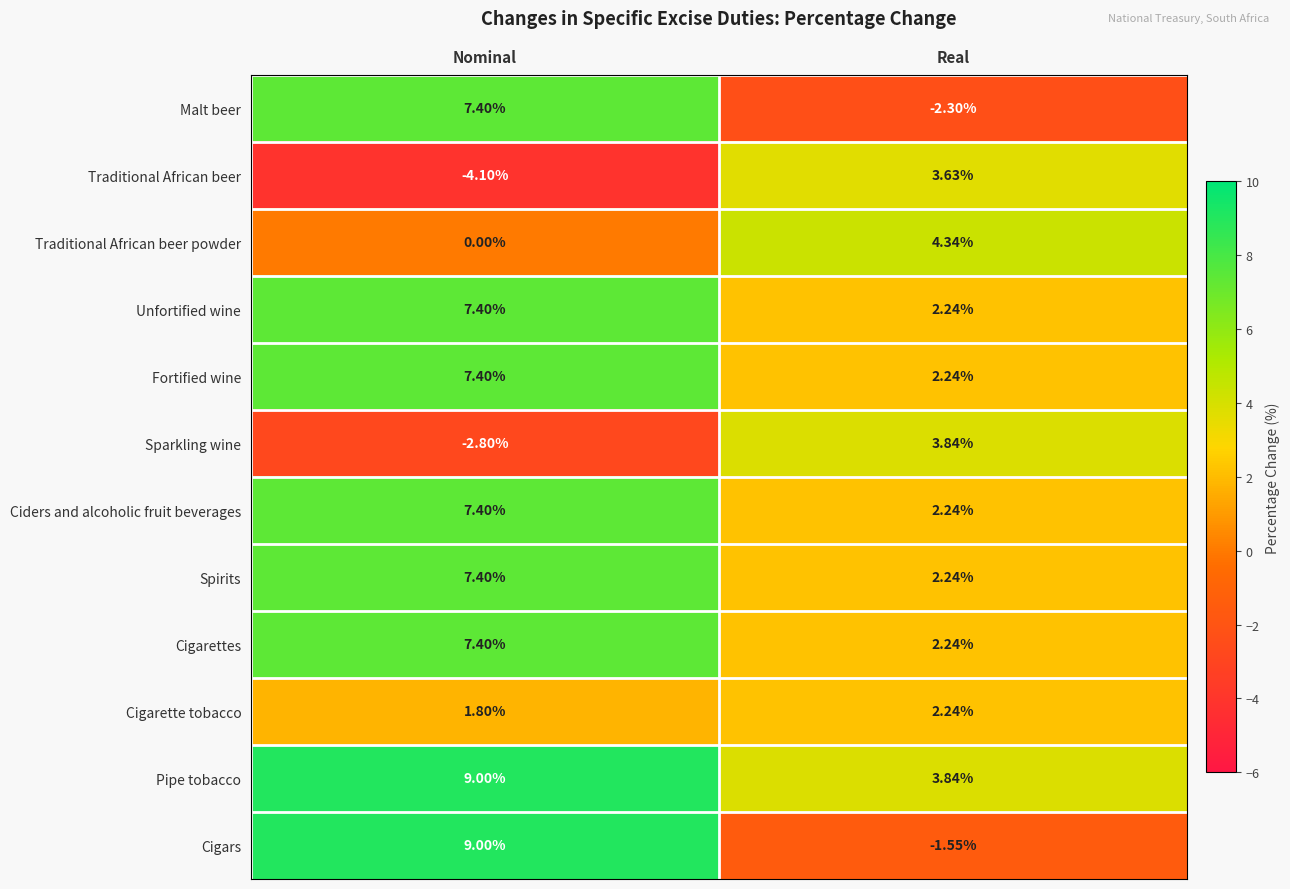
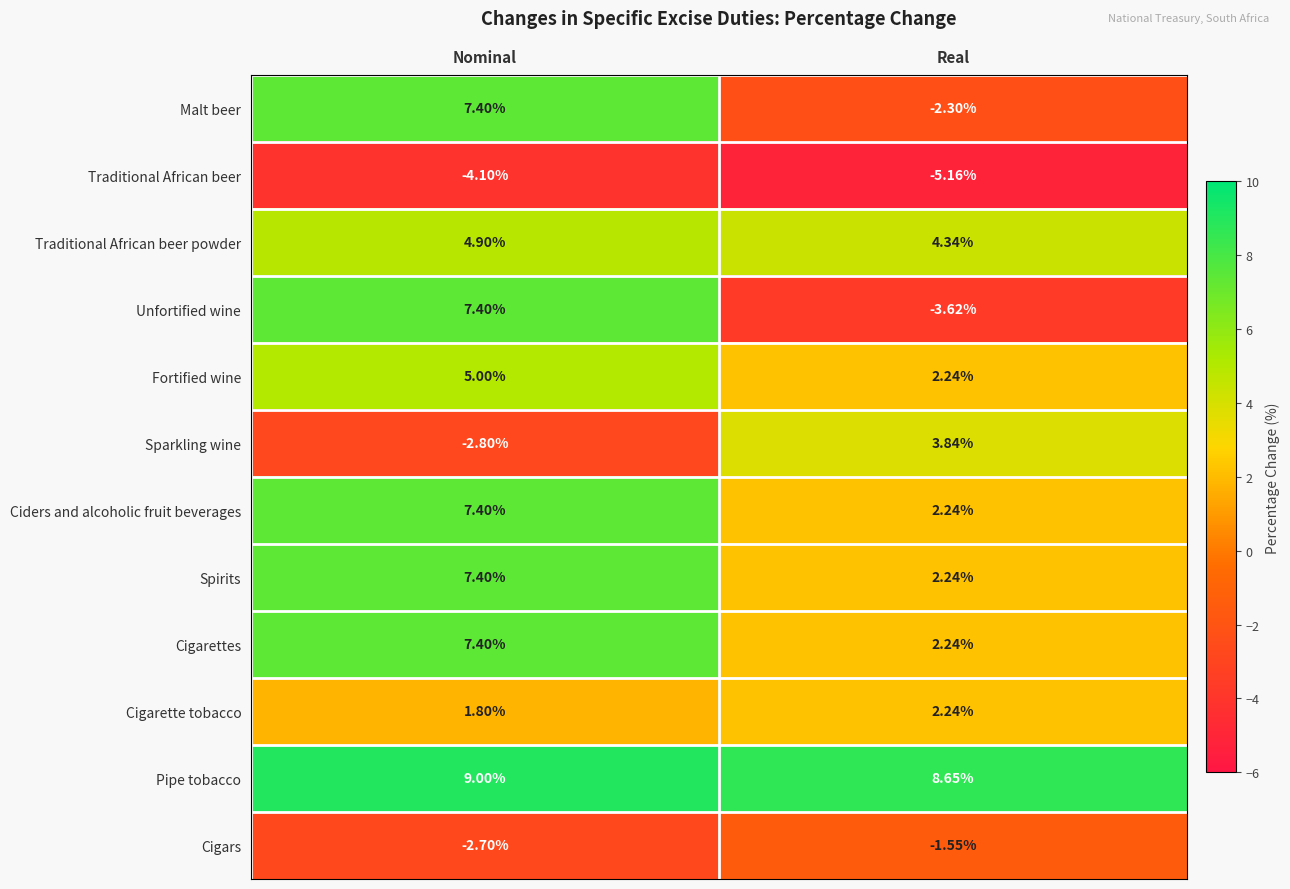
  {
    "Malt beer": {
      "Nominal": "7.40%",
      "Real": "-2.30%"
    },
    "Traditional African beer": {
      "Nominal": "-4.10%",
-     "Real": "3.63%"
+     "Real": "-5.16%"
    },
    "Traditional African beer powder": {
-     "Nominal": "0.00%",
+     "Nominal": "4.90%",
      "Real": "4.34%"
    },
    "Unfortified wine": {
      "Nominal": "7.40%",
-     "Real": "2.24%"
+     "Real": "-3.62%"
    },
    "Fortified wine": {
-     "Nominal": "7.40%",
+     "Nominal": "5.00%",
      "Real": "2.24%"
    },
    "Sparkling wine": {
      "Nominal": "-2.80%",
      "Real": "3.84%"
    },
    "Ciders and alcoholic fruit beverages": {
      "Nominal": "7.40%",
      "Real": "2.24%"
    },
    "Spirits": {
      "Nominal": "7.40%",
      "Real": "2.24%"
    },
    "Cigarettes": {
      "Nominal": "7.40%",
      "Real": "2.24%"
    },
    "Cigarette tobacco": {
      "Nominal": "1.80%",
      "Real": "2.24%"
    },
    "Pipe tobacco": {
      "Nominal": "9.00%",
-     "Real": "3.84%"
+     "Real": "8.65%"
    },
    "Cigars": {
-     "Nominal": "9.00%",
+     "Nominal": "-2.70%",
      "Real": "-1.55%"
    }
  }
